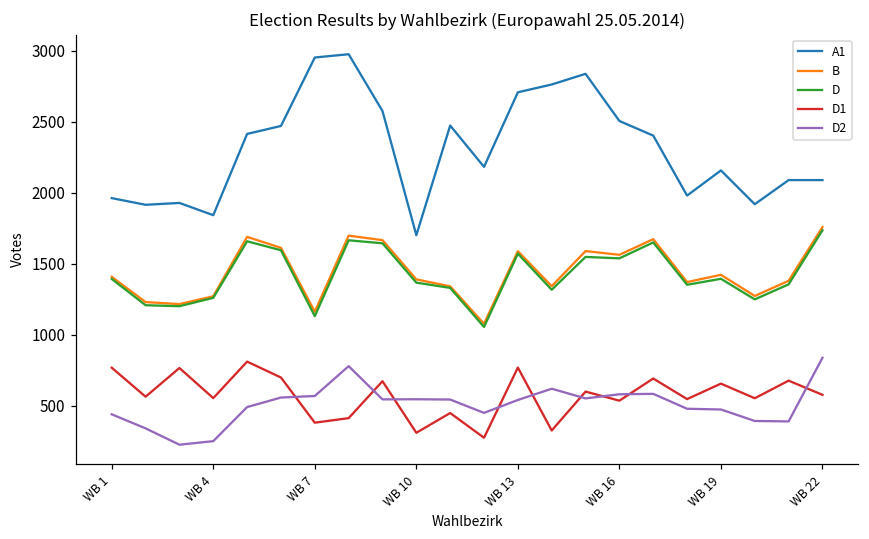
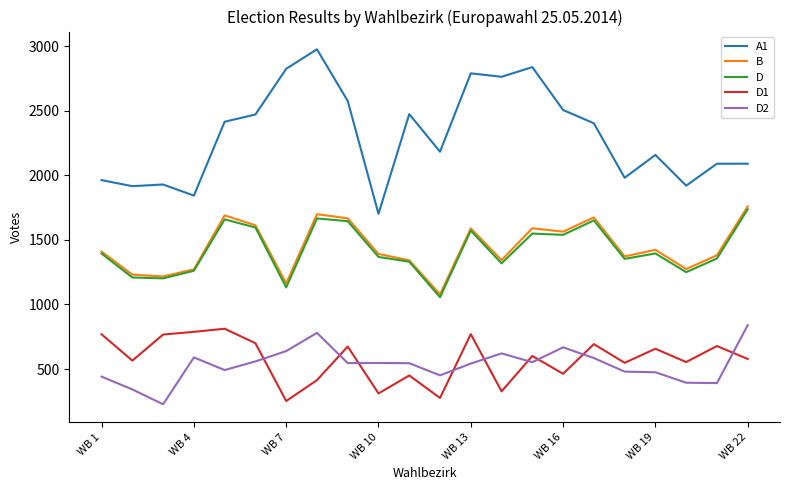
  {
    "A1": {
      "WB 1": 1960,
      "WB 4": 1840,
-     "WB 7": 2950,
+     "WB 7": 2830,
      "WB 10": 1700,
-     "WB 13": 2710,
+     "WB 13": 2790,
      "WB 16": 2510,
      "WB 19": 2160,
      "WB 22": 2090
    },
    "B": {
      "WB 7": 1160,
      "WB 10": 1390,
      "WB 16": 1560,
      "WB 19": 1420,
      "WB 22": 1760
    },
    "D": {
      "WB 7": 1130,
      "WB 10": 1370,
      "WB 16": 1540,
      "WB 19": 1400,
      "WB 22": 1740
    },
    "D1": {
      "WB 1": 770,
-     "WB 4": 560,
-     "WB 7": 380,
+     "WB 4": 790,
+     "WB 7": 250,
      "WB 10": 310,
      "WB 13": 770,
-     "WB 16": 540,
+     "WB 16": 460,
      "WB 19": 660,
      "WB 22": 580
    },
    "D2": {
      "WB 1": 440,
-     "WB 4": 250,
-     "WB 7": 570,
+     "WB 4": 590,
+     "WB 7": 640,
      "WB 10": 550,
      "WB 13": 540,
-     "WB 16": 580,
+     "WB 16": 670,
      "WB 19": 480,
      "WB 22": 840
    }
  }
